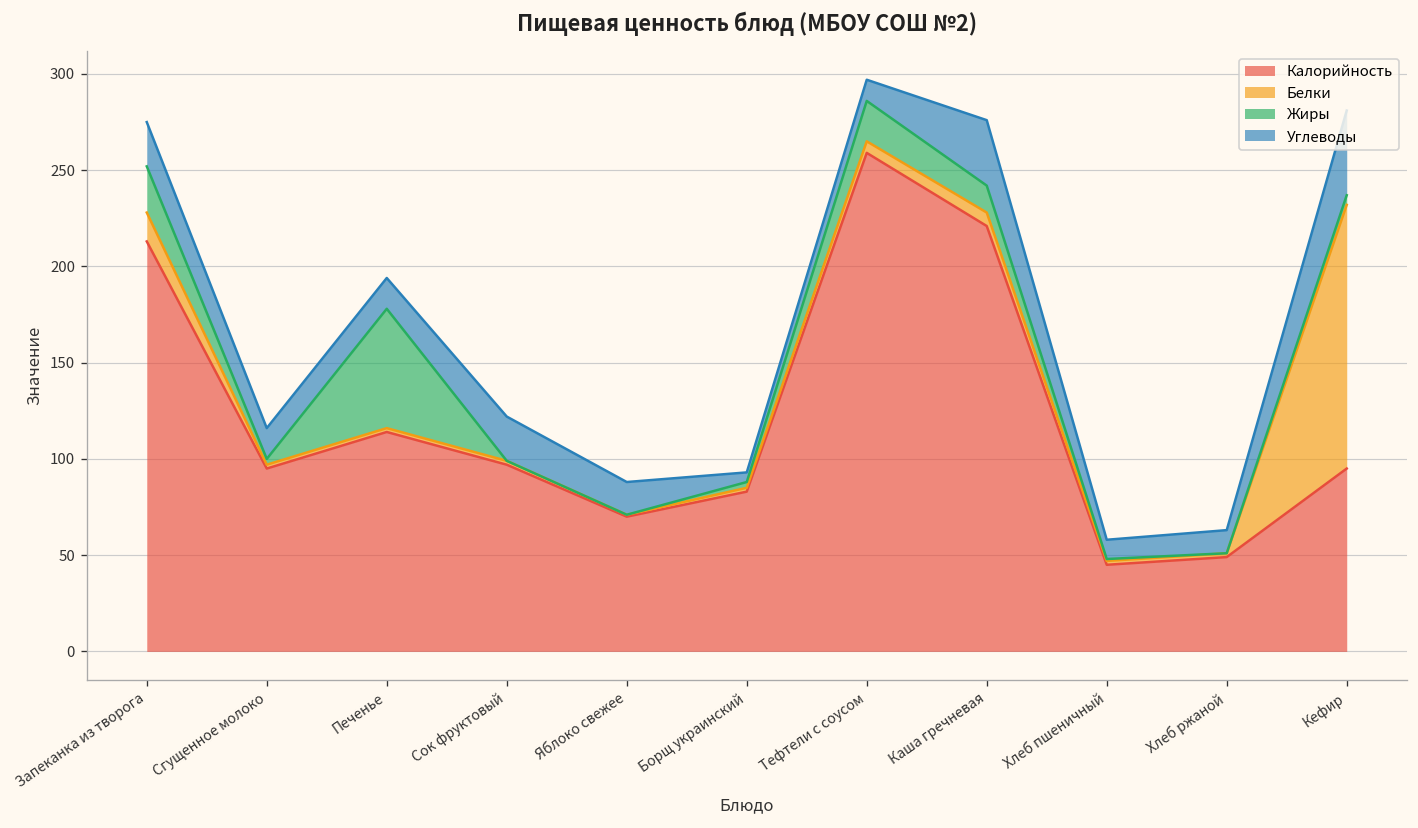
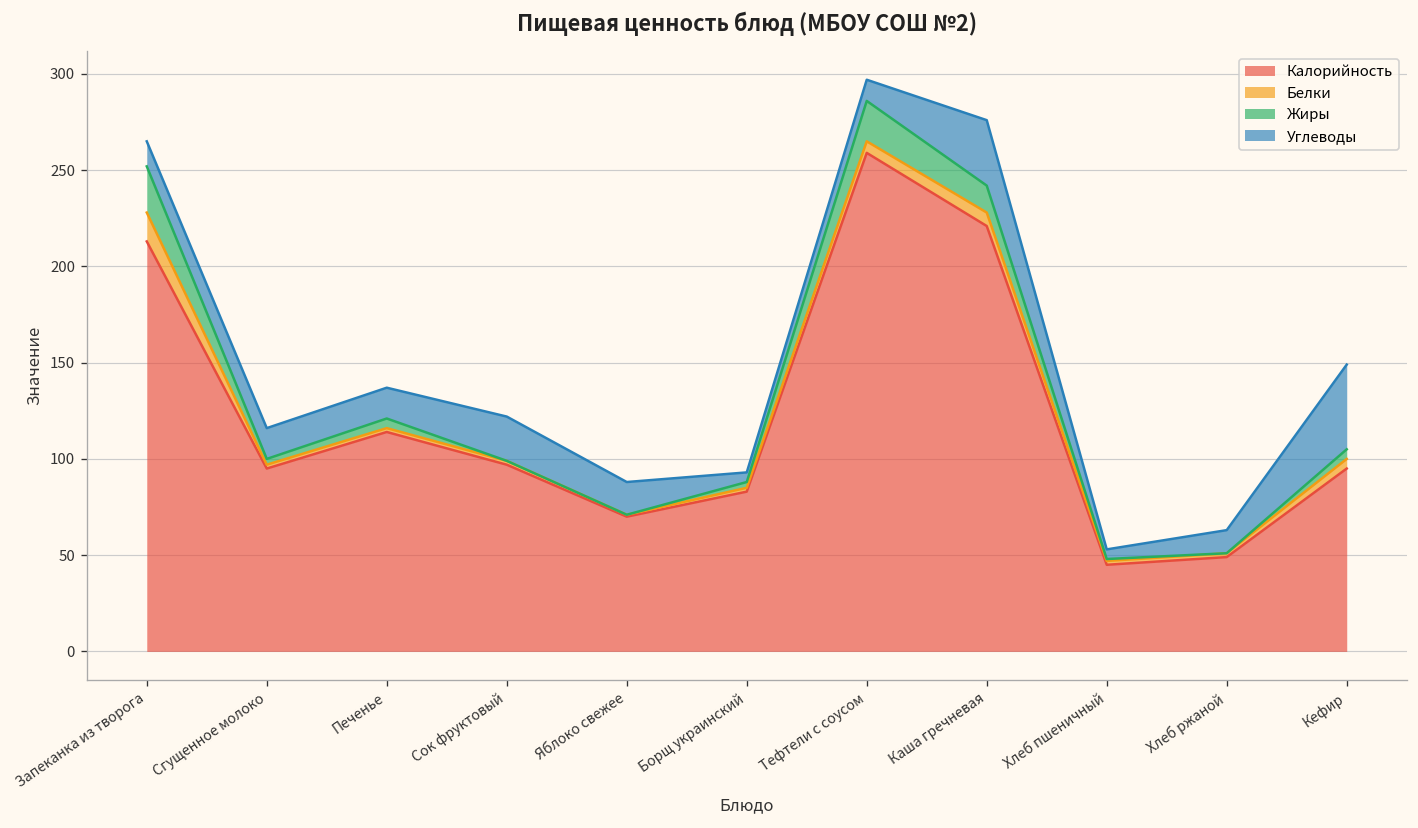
  {
    "Калорийность": {
      "Запеканка из творога": 213,
      "Сгущенное молоко": 95,
      "Печенье": 114,
      "Сок фруктовый": 97,
      "Борщ украинский": 83,
      "Тефтели с соусом": 259,
      "Каша гречневая": 221,
      "Хлеб пшеничный": 45,
      "Хлеб ржаной": 49,
      "Кефир": 95
    },
    "Белки": {
      "Запеканка из творога": 15,
      "Сгущенное молоко": 2,
      "Печенье": 2,
      "Борщ украинский": 2,
      "Тефтели с соусом": 6,
      "Каша гречневая": 7,
-     "Кефир": 137
+     "Кефир": 5
    },
    "Жиры": {
      "Запеканка из творога": 24,
      "Сгущенное молоко": 3,
-     "Печенье": 62,
+     "Печенье": 5,
      "Борщ украинский": 3,
      "Тефтели с соусом": 21,
      "Каша гречневая": 14,
      "Кефир": 5
    },
    "Углеводы": {
-     "Запеканка из творога": 23,
+     "Запеканка из творога": 13,
      "Сгущенное молоко": 16,
      "Печенье": 16,
      "Сок фруктовый": 23,
      "Яблоко свежее": 17,
      "Борщ украинский": 5,
      "Тефтели с соусом": 11,
      "Каша гречневая": 34,
-     "Хлеб пшеничный": 10,
+     "Хлеб пшеничный": 5,
      "Хлеб ржаной": 12
    }
  }
